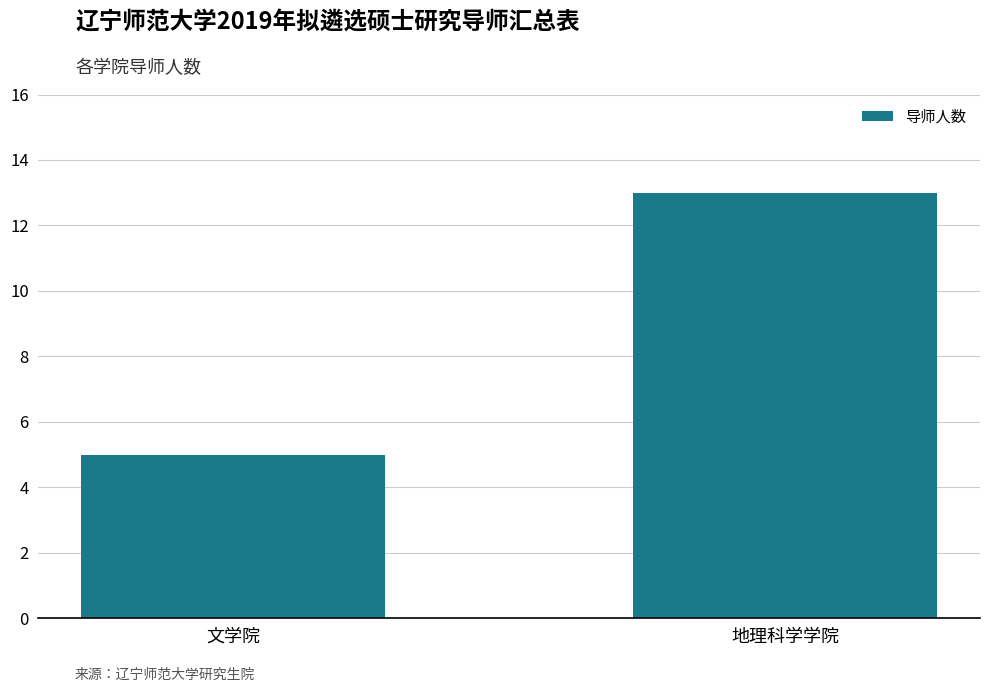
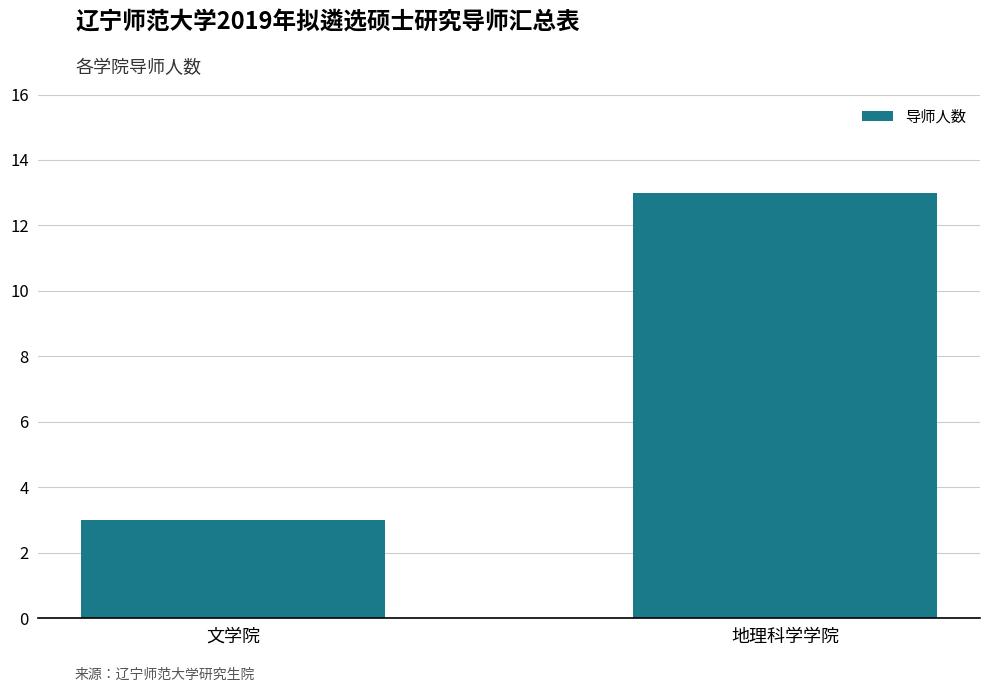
  {
-   "文学院": 5,
+   "文学院": 3,
    "地理科学学院": 13
  }
